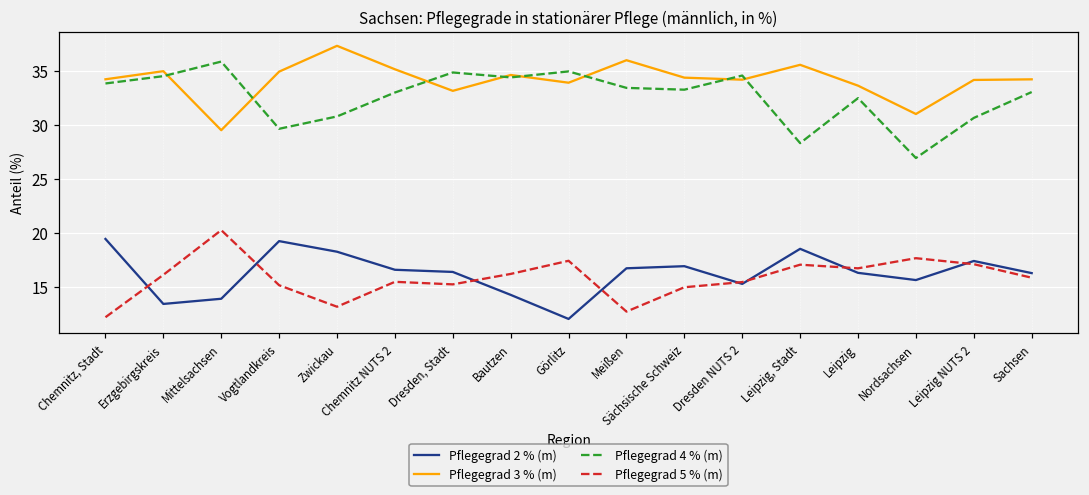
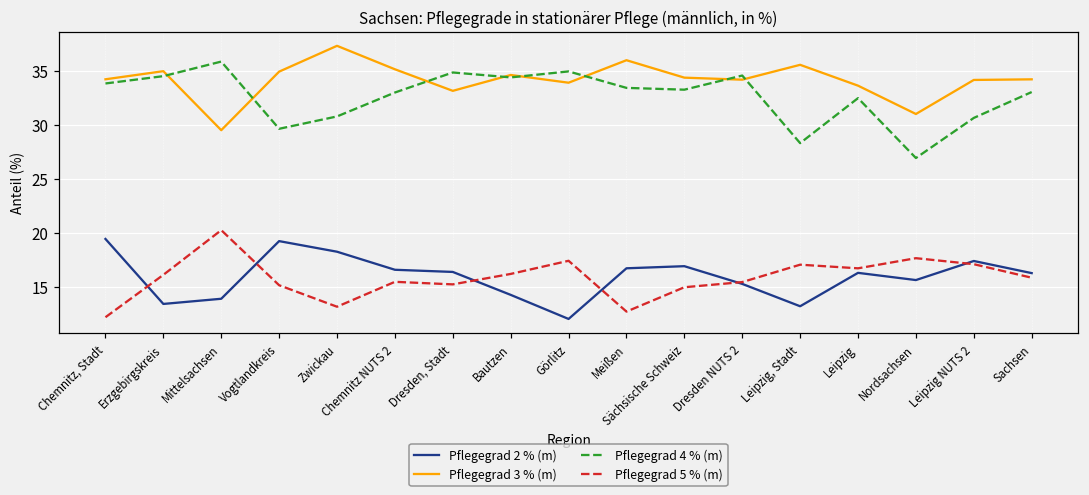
  {
    "Pflegegrad 2 % (m)": {
      "Chemnitz, Stadt": 19,
      "Erzgebirgskreis": 13,
      "Mittelsachsen": 14,
      "Vogtlandkreis": 19,
      "Zwickau": 18,
      "Chemnitz NUTS 2": 17,
      "Dresden, Stadt": 16,
      "Bautzen": 14,
      "Görlitz": 12,
      "Meißen": 17,
      "Sächsische Schweiz": 17,
-     "Leipzig, Stadt": 19,
+     "Leipzig, Stadt": 13,
      "Leipzig": 16,
      "Nordsachsen": 16,
      "Leipzig NUTS 2": 17,
      "Sachsen": 16
    },
    "Pflegegrad 3 % (m)": {
      "Chemnitz, Stadt": 34,
      "Erzgebirgskreis": 35,
      "Mittelsachsen": 29,
      "Vogtlandkreis": 35,
      "Zwickau": 37,
      "Chemnitz NUTS 2": 35,
      "Dresden, Stadt": 33,
      "Görlitz": 34,
      "Meißen": 36,
      "Sächsische Schweiz": 34,
      "Dresden NUTS 2": 34,
      "Leipzig, Stadt": 36,
      "Leipzig": 34,
      "Nordsachsen": 31,
      "Leipzig NUTS 2": 34,
      "Sachsen": 34
    },
    "Pflegegrad 4 % (m)": {
      "Chemnitz, Stadt": 34,
      "Erzgebirgskreis": 34,
      "Mittelsachsen": 36,
      "Vogtlandkreis": 30,
      "Zwickau": 31,
      "Chemnitz NUTS 2": 33,
      "Dresden, Stadt": 35,
      "Görlitz": 35,
      "Meißen": 33,
      "Sächsische Schweiz": 33,
      "Dresden NUTS 2": 35,
      "Leipzig, Stadt": 28,
      "Leipzig": 32,
      "Nordsachsen": 27,
      "Leipzig NUTS 2": 31,
      "Sachsen": 33
    },
    "Pflegegrad 5 % (m)": {
      "Chemnitz, Stadt": 12,
      "Erzgebirgskreis": 16,
      "Mittelsachsen": 20,
      "Vogtlandkreis": 15,
      "Zwickau": 13,
      "Chemnitz NUTS 2": 15,
      "Dresden, Stadt": 15,
      "Bautzen": 16,
      "Görlitz": 17,
      "Meißen": 13,
      "Sächsische Schweiz": 15,
      "Leipzig, Stadt": 17,
      "Leipzig": 17,
      "Nordsachsen": 18,
      "Leipzig NUTS 2": 17,
      "Sachsen": 16
    }
  }
